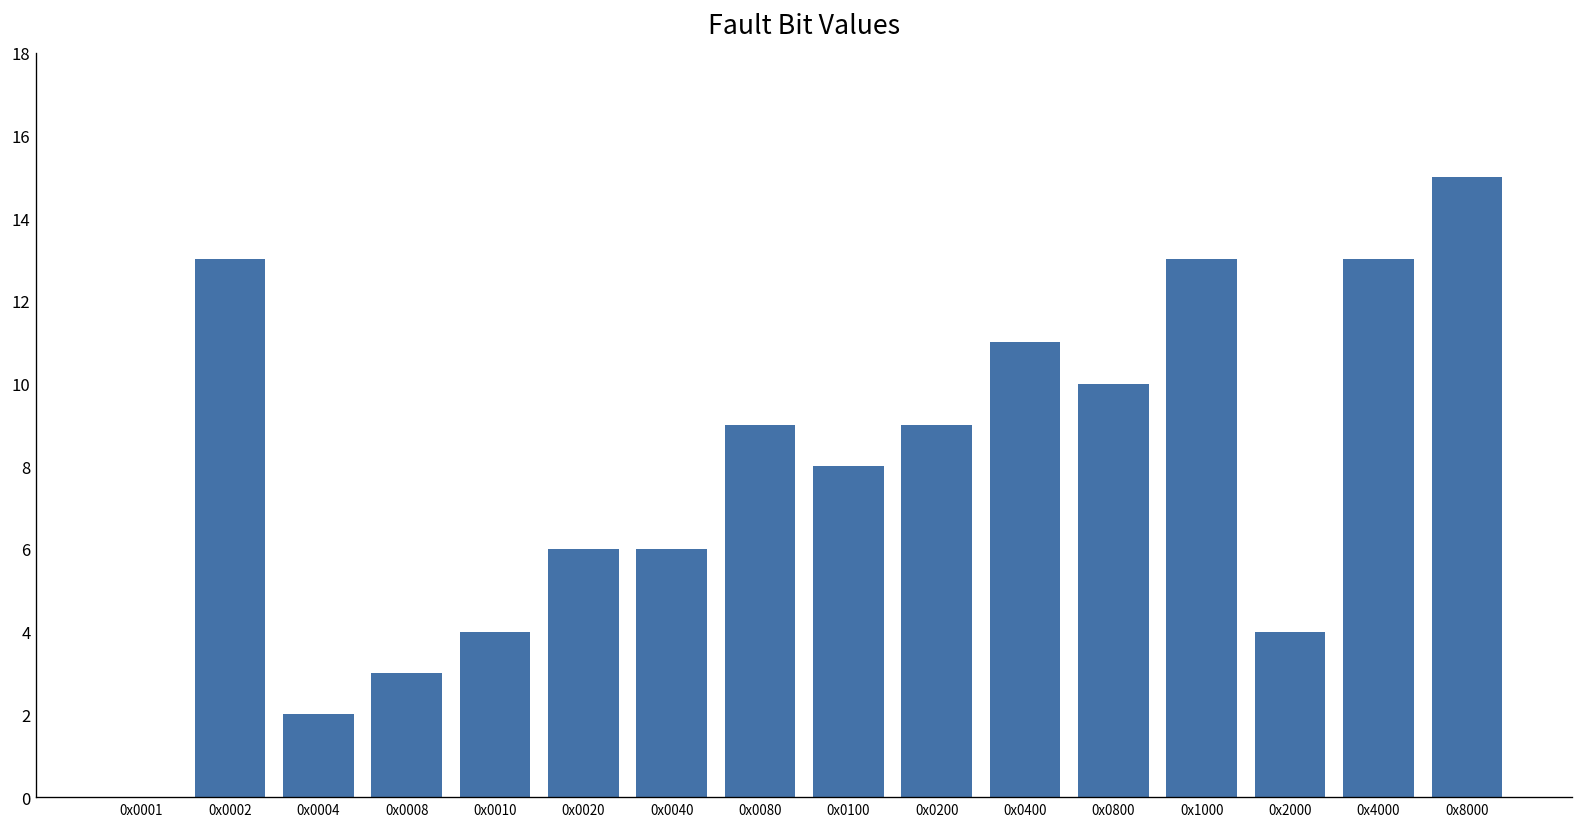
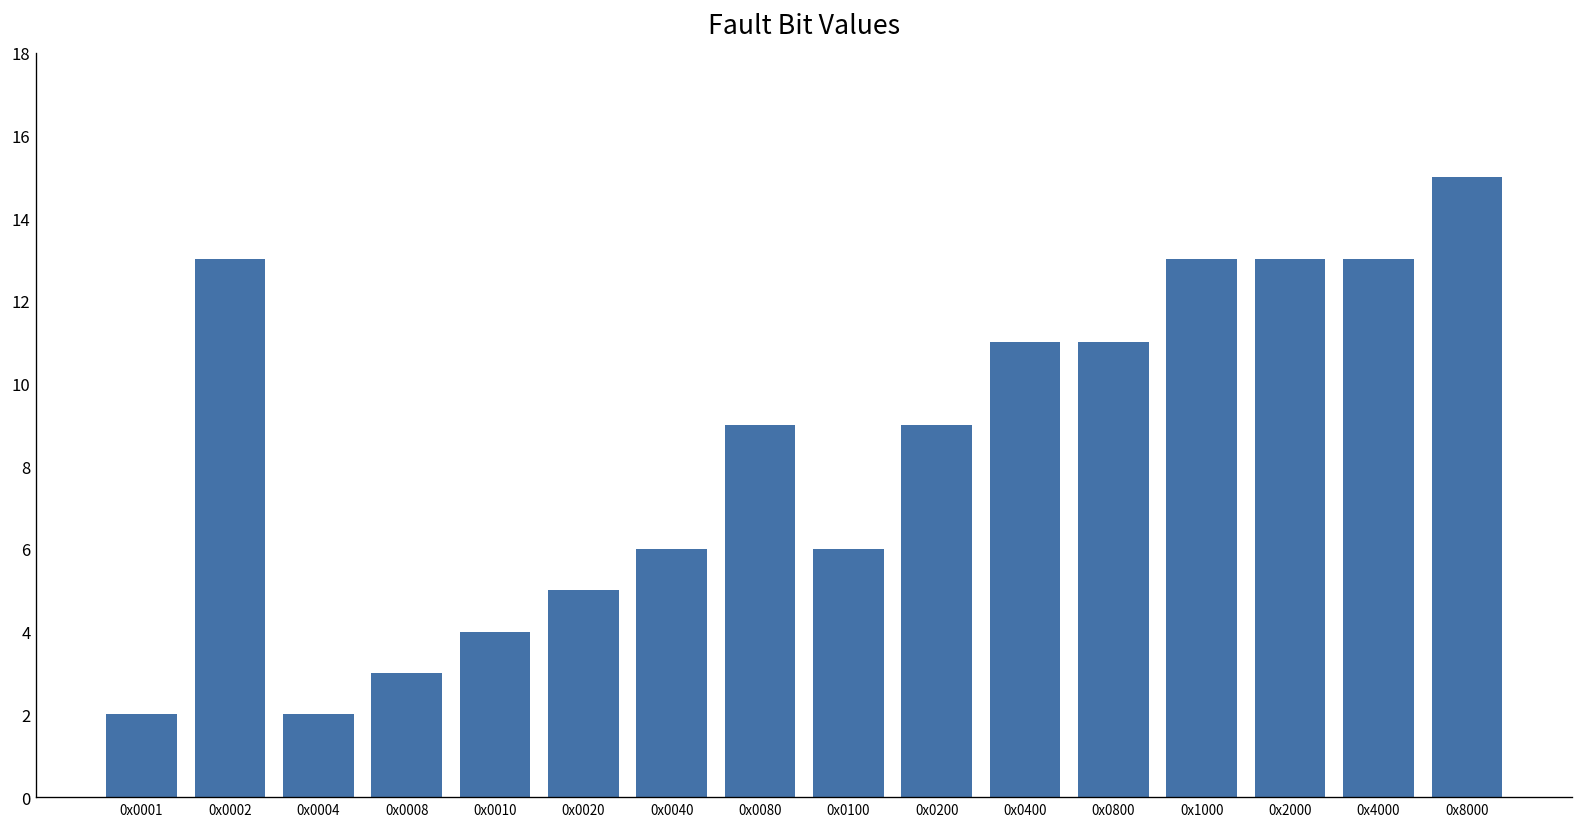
  {
-   "0x0001": 0,
+   "0x0001": 2,
    "0x0002": 13,
    "0x0004": 2,
    "0x0008": 3,
    "0x0010": 4,
-   "0x0020": 6,
+   "0x0020": 5,
    "0x0040": 6,
    "0x0080": 9,
-   "0x0100": 8,
+   "0x0100": 6,
    "0x0200": 9,
    "0x0400": 11,
-   "0x0800": 10,
+   "0x0800": 11,
    "0x1000": 13,
-   "0x2000": 4,
+   "0x2000": 13,
    "0x4000": 13,
    "0x8000": 15
  }
